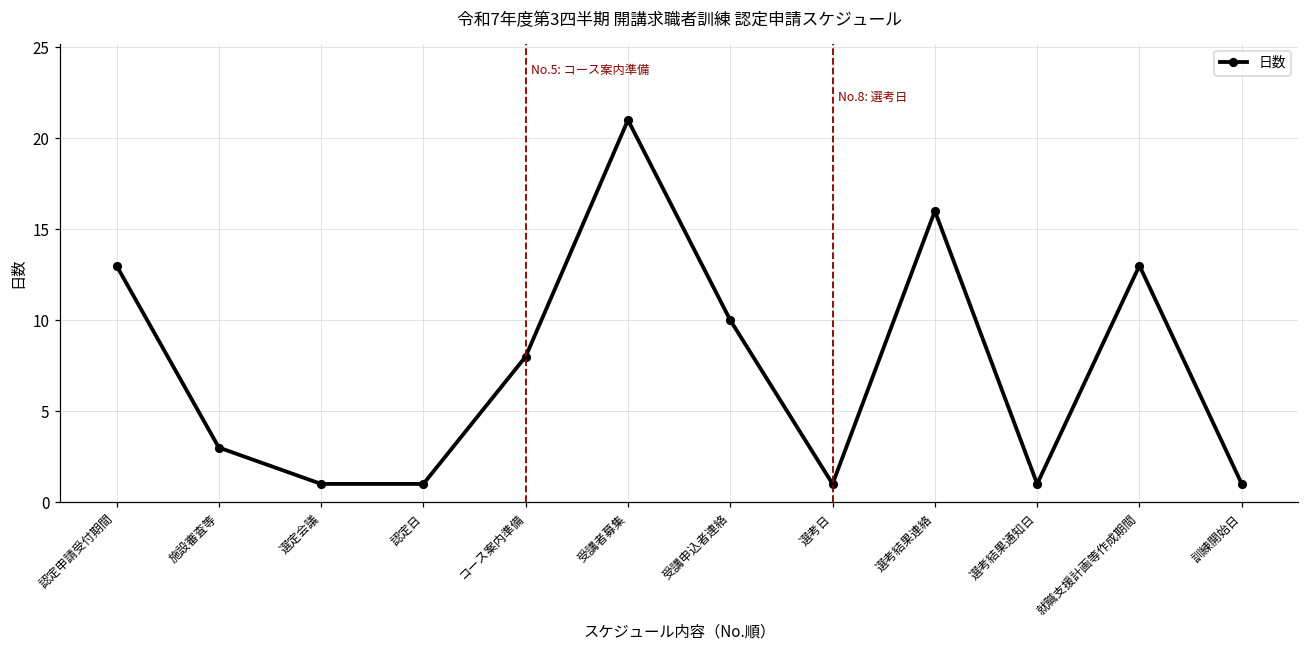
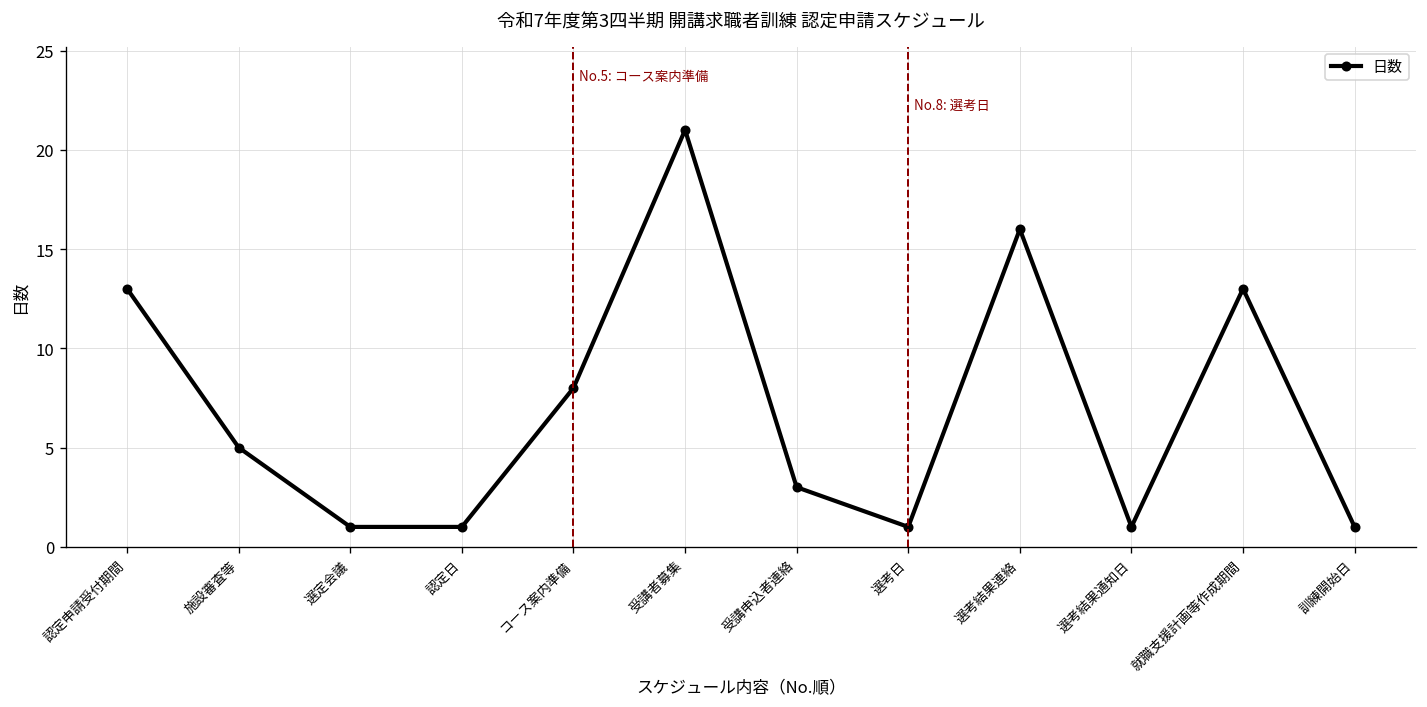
  {
    "認定申請受付期間": 13,
-   "施設審査等": 3,
+   "施設審査等": 5,
    "選定会議": 1,
    "認定日": 1,
    "コース案内準備": 8,
    "受講者募集": 21,
-   "受講申込者連絡": 10,
+   "受講申込者連絡": 3,
    "選考日": 1,
    "選考結果連絡": 16,
    "選考結果通知日": 1,
    "就職支援計画等作成期間": 13,
    "訓練開始日": 1
  }
